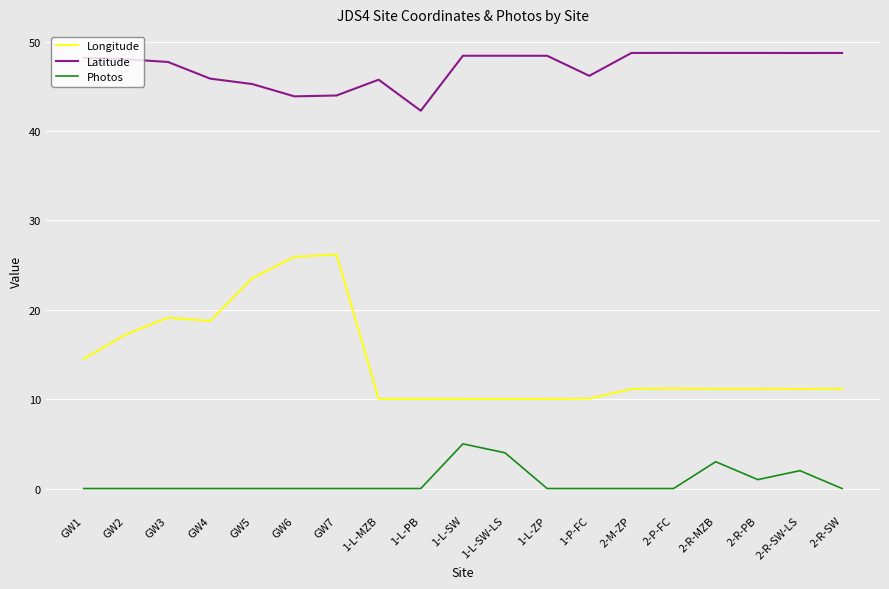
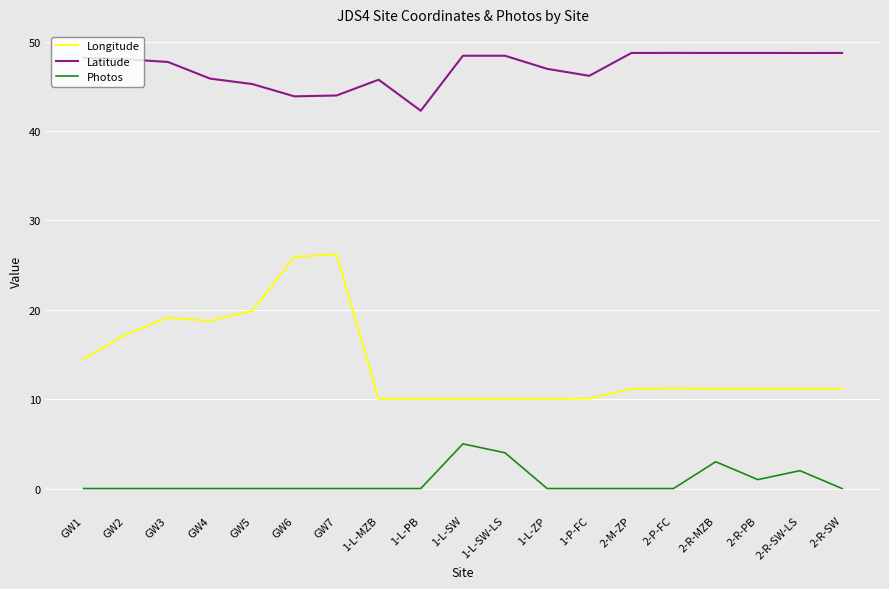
  {
    "Longitude": {
      "GW1": 15,
      "GW2": 17,
      "GW3": 19,
      "GW4": 19,
-     "GW5": 24,
+     "GW5": 20,
      "GW6": 26,
      "GW7": 26,
      "1-L-MZB": 10,
      "1-L-PB": 10,
      "1-L-SW": 10,
      "1-L-SW-LS": 10,
      "1-L-ZP": 10,
      "1-P-FC": 10,
      "2-M-ZP": 11,
      "2-P-FC": 11,
      "2-R-MZB": 11,
      "2-R-PB": 11,
      "2-R-SW-LS": 11,
      "2-R-SW": 11
    },
    "Latitude": {
      "GW3": 48,
      "GW4": 46,
      "GW5": 45,
      "GW6": 44,
      "GW7": 44,
      "1-L-MZB": 46,
      "1-L-PB": 42,
      "1-L-SW": 48,
      "1-L-SW-LS": 48,
-     "1-L-ZP": 48,
+     "1-L-ZP": 47,
      "1-P-FC": 46,
      "2-M-ZP": 49,
      "2-P-FC": 49,
      "2-R-MZB": 49,
      "2-R-PB": 49,
      "2-R-SW-LS": 49,
      "2-R-SW": 49
    },
    "Photos": {
      "GW1": 0,
      "GW2": 0,
      "GW3": 0,
      "GW4": 0,
      "GW5": 0,
      "GW6": 0,
      "GW7": 0,
      "1-L-MZB": 0,
      "1-L-PB": 0,
      "1-L-SW": 5,
      "1-L-SW-LS": 4,
      "1-L-ZP": 0,
      "1-P-FC": 0,
      "2-M-ZP": 0,
      "2-P-FC": 0,
      "2-R-MZB": 3,
      "2-R-PB": 1,
      "2-R-SW-LS": 2,
      "2-R-SW": 0
    }
  }
